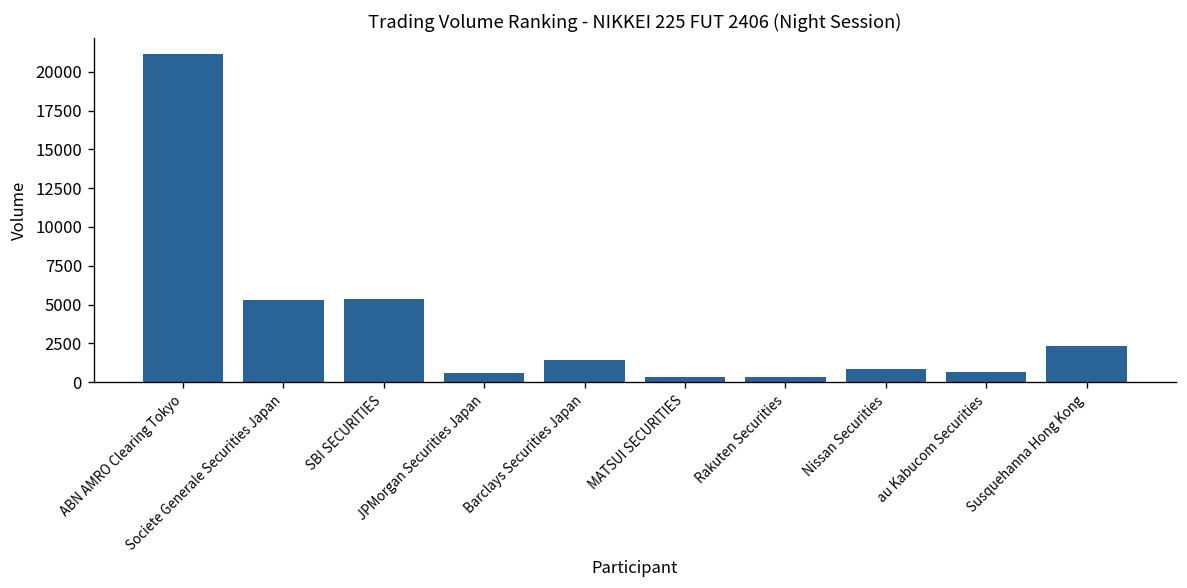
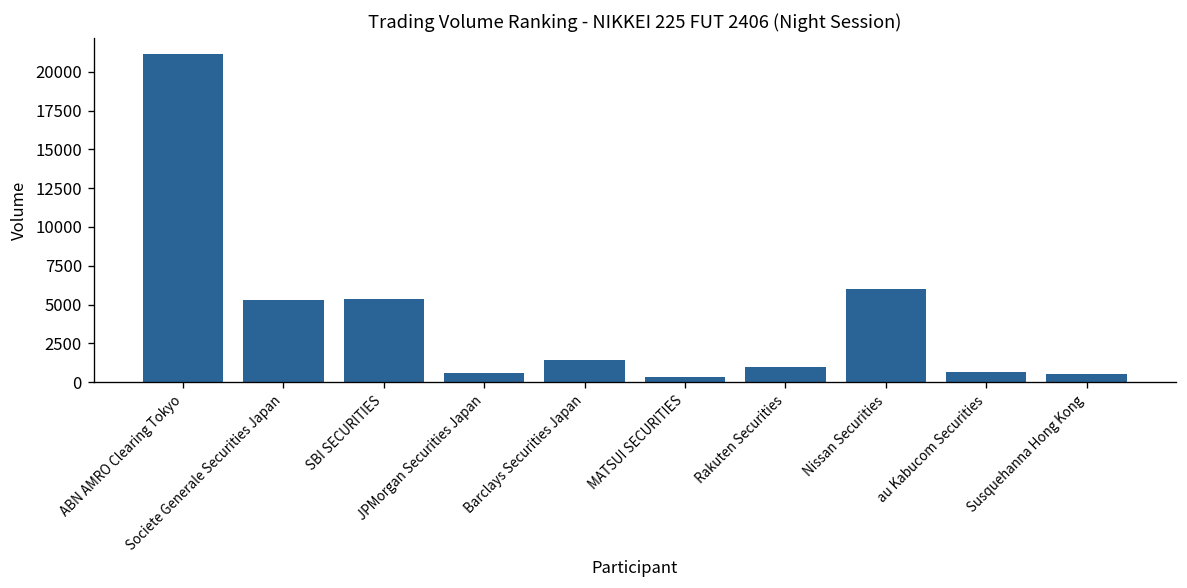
  {
    "ABN AMRO Clearing Tokyo": 21100,
    "Societe Generale Securities Japan": 5300,
    "SBI SECURITIES": 5400,
    "JPMorgan Securities Japan": 600,
    "Barclays Securities Japan": 1400,
    "MATSUI SECURITIES": 300,
-   "Rakuten Securities": 300,
-   "Nissan Securities": 900,
+   "Rakuten Securities": 1000,
+   "Nissan Securities": 6000,
    "au Kabucom Securities": 700,
-   "Susquehanna Hong Kong": 2300
+   "Susquehanna Hong Kong": 500
  }
